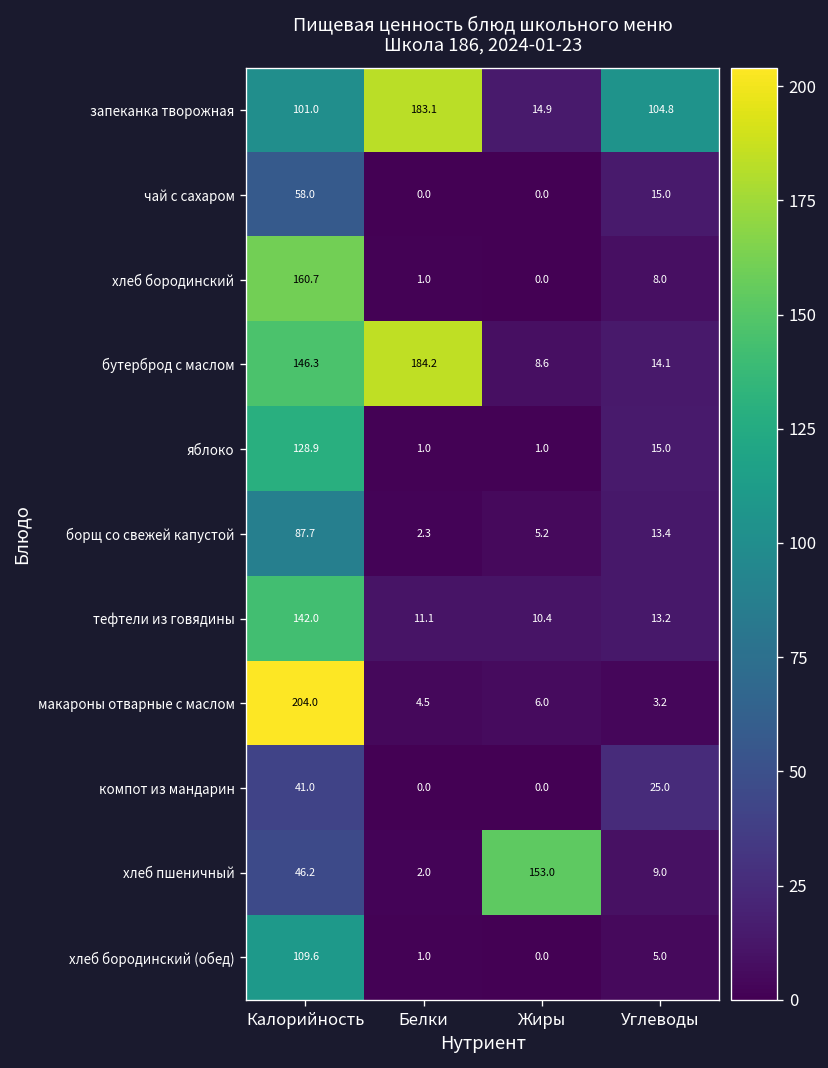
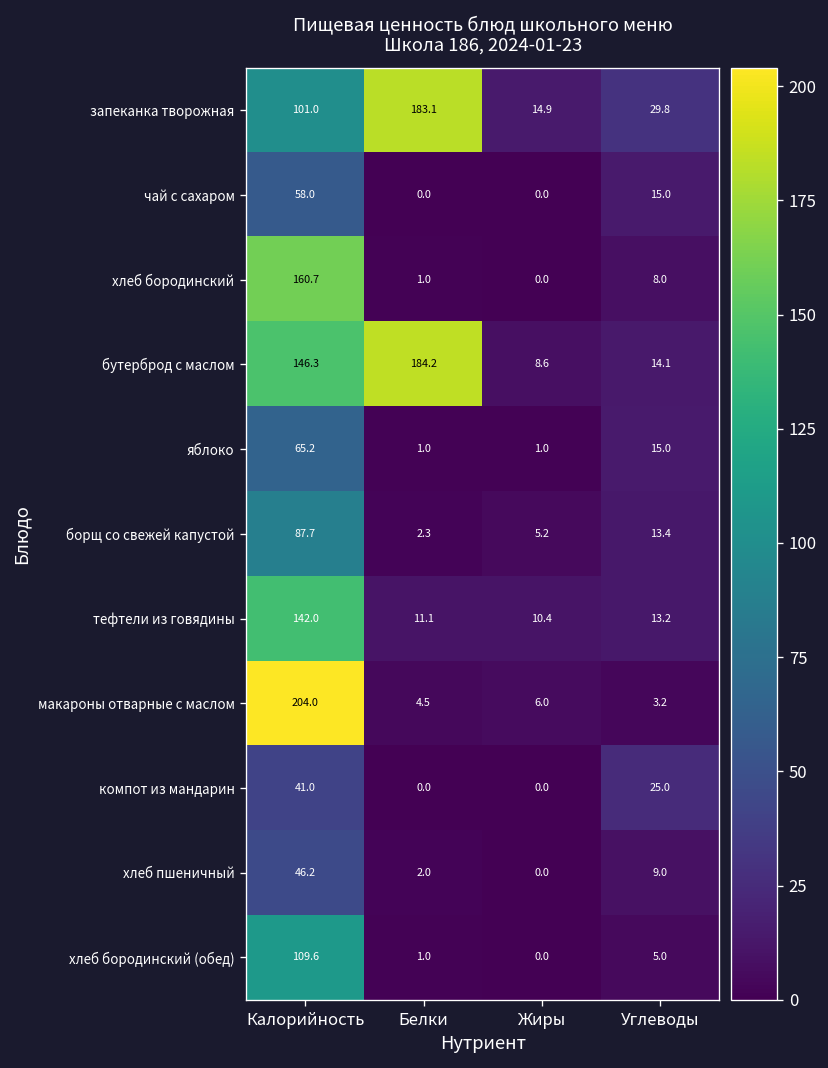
  {
    "запеканка творожная": {
      "Калорийность": 101.0,
      "Белки": 183.1,
      "Жиры": 14.9,
-     "Углеводы": 104.8
+     "Углеводы": 29.8
    },
    "чай с сахаром": {
      "Калорийность": 58.0,
      "Белки": 0.0,
      "Жиры": 0.0,
      "Углеводы": 15.0
    },
    "хлеб бородинский": {
      "Калорийность": 160.7,
      "Белки": 1.0,
      "Жиры": 0.0,
      "Углеводы": 8.0
    },
    "бутерброд с маслом": {
      "Калорийность": 146.3,
      "Белки": 184.2,
      "Жиры": 8.6,
      "Углеводы": 14.1
    },
    "яблоко": {
-     "Калорийность": 128.9,
+     "Калорийность": 65.2,
      "Белки": 1.0,
      "Жиры": 1.0,
      "Углеводы": 15.0
    },
    "борщ со свежей капустой": {
      "Калорийность": 87.7,
      "Белки": 2.3,
      "Жиры": 5.2,
      "Углеводы": 13.4
    },
    "тефтели из говядины": {
      "Калорийность": 142.0,
      "Белки": 11.1,
      "Жиры": 10.4,
      "Углеводы": 13.2
    },
    "макароны отварные с маслом": {
      "Калорийность": 204.0,
      "Белки": 4.5,
      "Жиры": 6.0,
      "Углеводы": 3.2
    },
    "компот из мандарин": {
      "Калорийность": 41.0,
      "Белки": 0.0,
      "Жиры": 0.0,
      "Углеводы": 25.0
    },
    "хлеб пшеничный": {
      "Калорийность": 46.2,
      "Белки": 2.0,
-     "Жиры": 153.0,
+     "Жиры": 0.0,
      "Углеводы": 9.0
    },
    "хлеб бородинский (обед)": {
      "Калорийность": 109.6,
      "Белки": 1.0,
      "Жиры": 0.0,
      "Углеводы": 5.0
    }
  }
